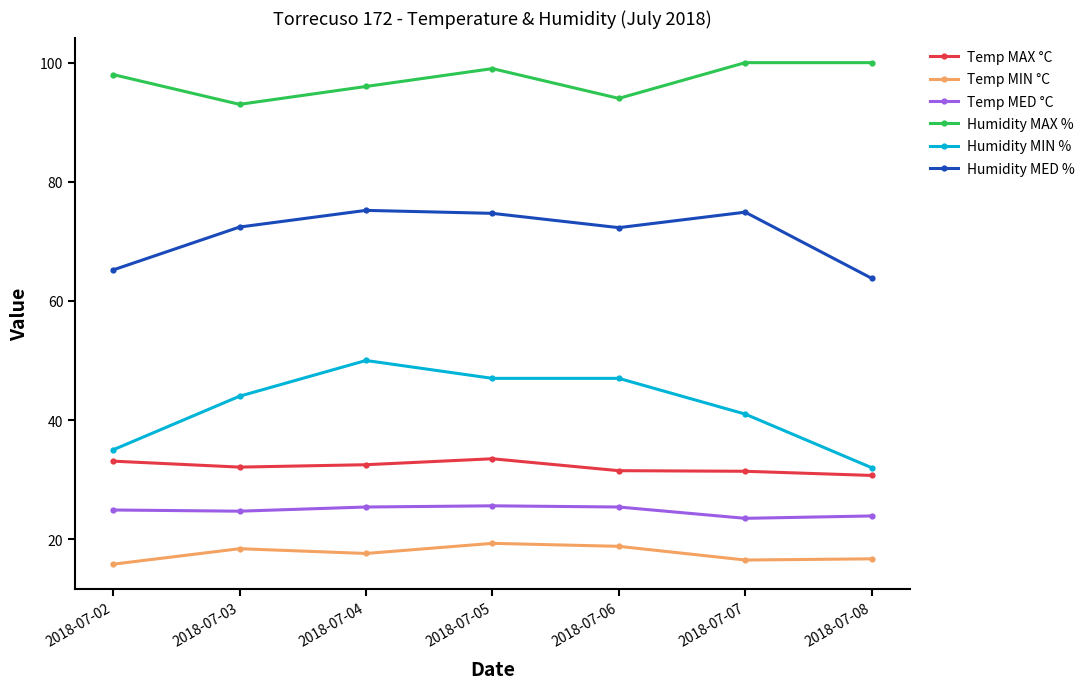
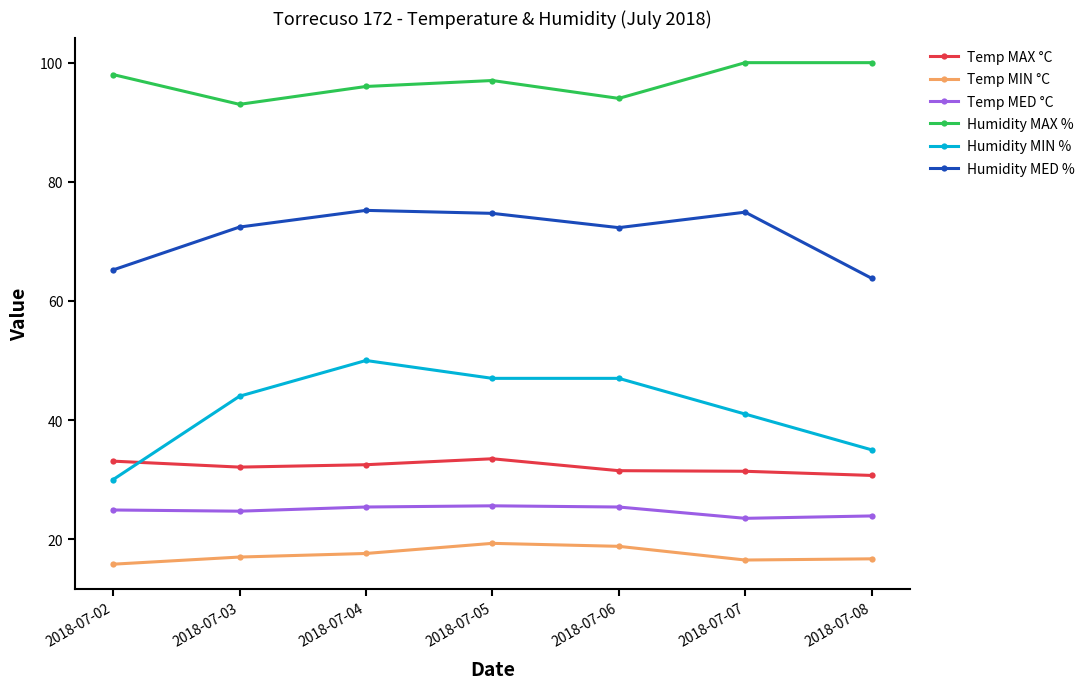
  {
    "Temp MAX °C": {
      "2018-07-02": 33,
      "2018-07-03": 32,
      "2018-07-04": 33,
      "2018-07-05": 34,
      "2018-07-06": 32,
      "2018-07-07": 31,
      "2018-07-08": 31
    },
    "Temp MIN °C": {
      "2018-07-02": 16,
-     "2018-07-03": 18,
+     "2018-07-03": 17,
      "2018-07-04": 18,
      "2018-07-05": 19,
      "2018-07-06": 19,
      "2018-07-07": 17,
      "2018-07-08": 17
    },
    "Temp MED °C": {
      "2018-07-02": 25,
      "2018-07-03": 25,
      "2018-07-04": 25,
      "2018-07-05": 26,
      "2018-07-06": 25,
      "2018-07-07": 24,
      "2018-07-08": 24
    },
    "Humidity MAX %": {
      "2018-07-02": 98,
      "2018-07-03": 93,
      "2018-07-04": 96,
-     "2018-07-05": 99,
+     "2018-07-05": 97,
      "2018-07-06": 94,
      "2018-07-07": 100,
      "2018-07-08": 100
    },
    "Humidity MIN %": {
-     "2018-07-02": 35,
+     "2018-07-02": 30,
      "2018-07-03": 44,
      "2018-07-04": 50,
      "2018-07-05": 47,
      "2018-07-06": 47,
      "2018-07-07": 41,
-     "2018-07-08": 32
+     "2018-07-08": 35
    },
    "Humidity MED %": {
      "2018-07-02": 65,
      "2018-07-03": 72,
      "2018-07-04": 75,
      "2018-07-05": 75,
      "2018-07-06": 72,
      "2018-07-07": 75,
      "2018-07-08": 64
    }
  }
